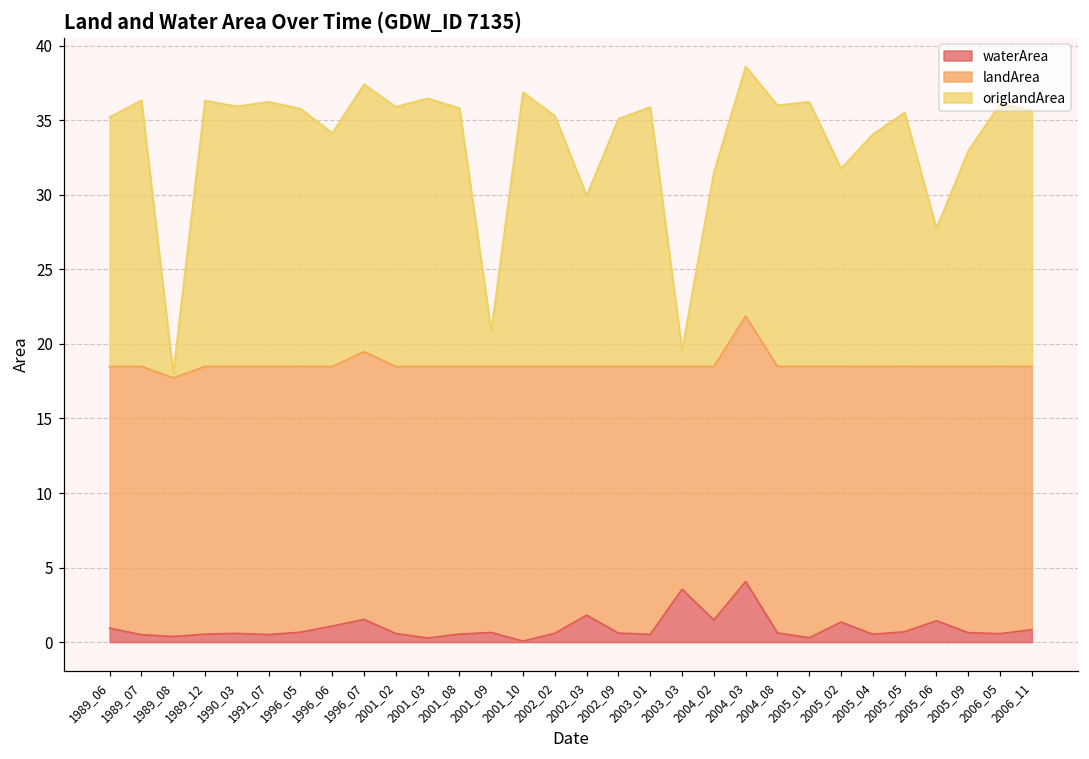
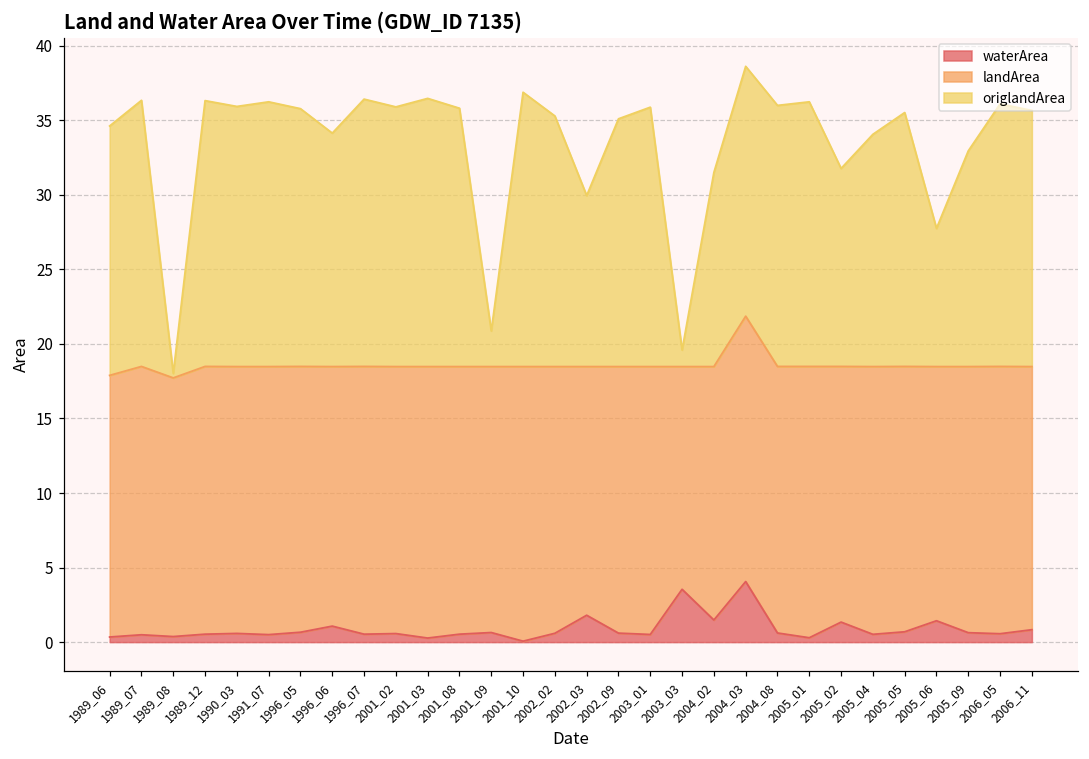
  {
    "waterArea": {
-     "1989_06": 0.9,
+     "1989_06": 0.3,
      "1989_07": 0.5,
      "1989_08": 0.4,
      "1989_12": 0.5,
      "1990_03": 0.6,
      "1991_07": 0.5,
      "1996_05": 0.7,
      "1996_06": 1.1,
-     "1996_07": 1.5,
+     "1996_07": 0.5,
      "2001_02": 0.6,
      "2001_03": 0.3,
      "2001_08": 0.5,
      "2001_09": 0.6,
      "2001_10": 0.1,
      "2002_02": 0.6,
      "2002_03": 1.8,
      "2002_09": 0.6,
      "2003_01": 0.5,
      "2003_03": 3.5,
      "2004_02": 1.5,
      "2004_03": 4.1,
      "2004_08": 0.6,
      "2005_01": 0.3,
      "2005_02": 1.3,
      "2005_04": 0.5,
      "2005_05": 0.7,
      "2005_06": 1.4,
      "2005_09": 0.6,
      "2006_05": 0.6,
      "2006_11": 0.8
    }
  }
